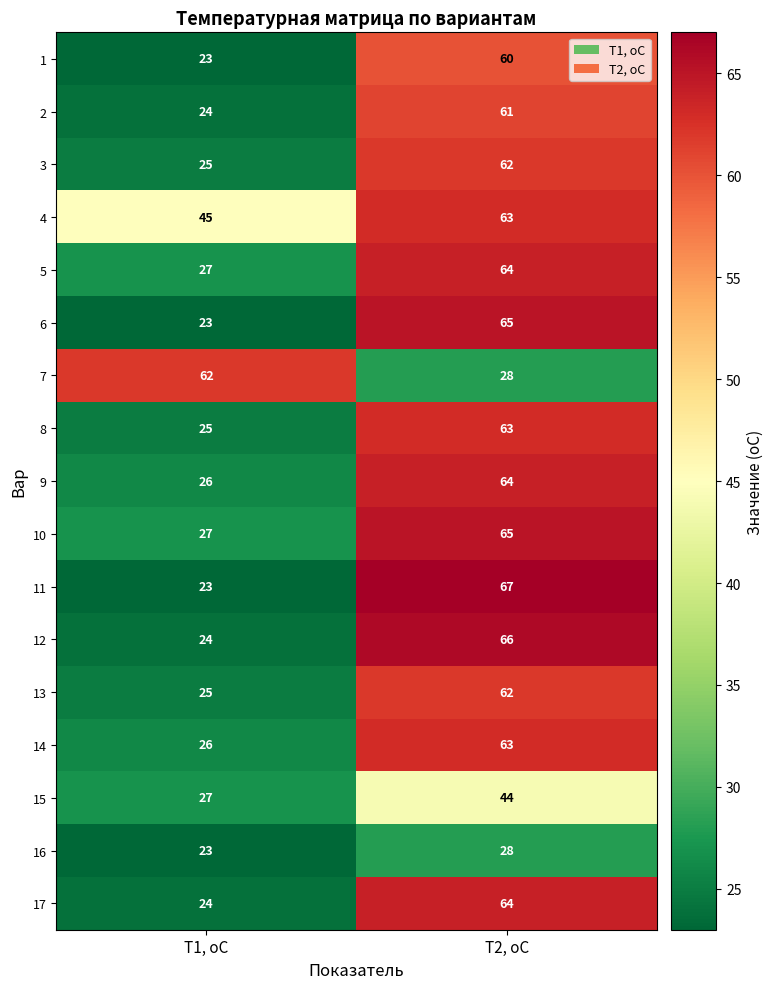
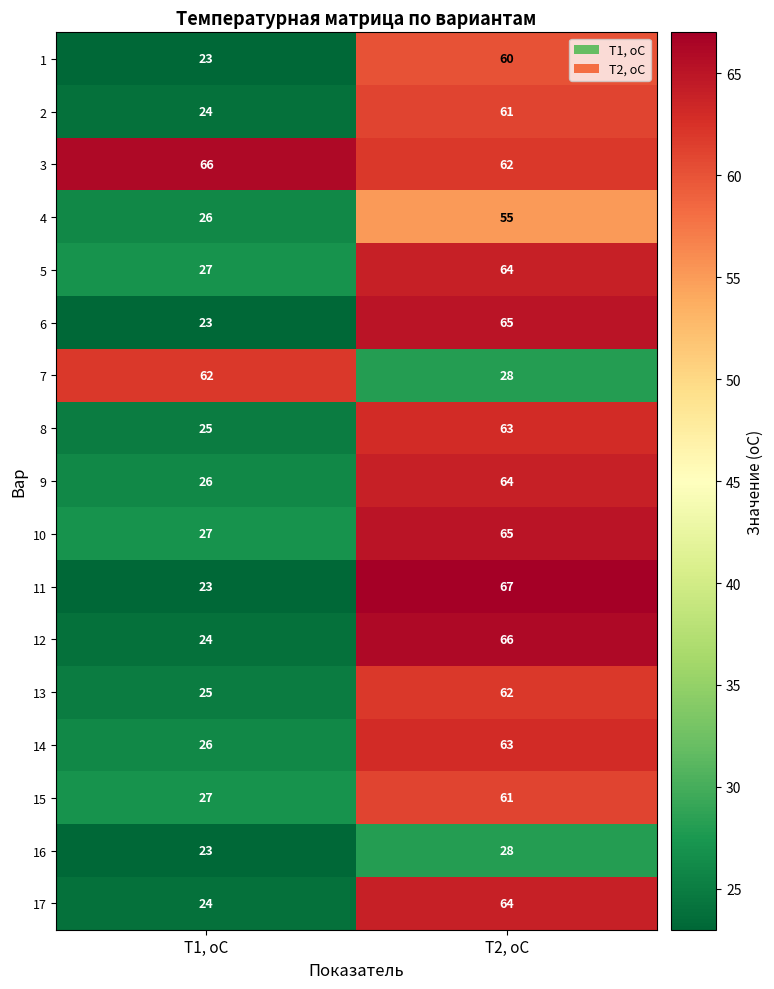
  {
    "1": {
      "Т1, оС": 23,
      "Т2, оС": 60
    },
    "2": {
      "Т1, оС": 24,
      "Т2, оС": 61
    },
    "3": {
-     "Т1, оС": 25,
+     "Т1, оС": 66,
      "Т2, оС": 62
    },
    "4": {
-     "Т1, оС": 45,
-     "Т2, оС": 63
+     "Т1, оС": 26,
+     "Т2, оС": 55
    },
    "5": {
      "Т1, оС": 27,
      "Т2, оС": 64
    },
    "6": {
      "Т1, оС": 23,
      "Т2, оС": 65
    },
    "7": {
      "Т1, оС": 62,
      "Т2, оС": 28
    },
    "8": {
      "Т1, оС": 25,
      "Т2, оС": 63
    },
    "9": {
      "Т1, оС": 26,
      "Т2, оС": 64
    },
    "10": {
      "Т1, оС": 27,
      "Т2, оС": 65
    },
    "11": {
      "Т1, оС": 23,
      "Т2, оС": 67
    },
    "12": {
      "Т1, оС": 24,
      "Т2, оС": 66
    },
    "13": {
      "Т1, оС": 25,
      "Т2, оС": 62
    },
    "14": {
      "Т1, оС": 26,
      "Т2, оС": 63
    },
    "15": {
      "Т1, оС": 27,
-     "Т2, оС": 44
+     "Т2, оС": 61
    },
    "16": {
      "Т1, оС": 23,
      "Т2, оС": 28
    },
    "17": {
      "Т1, оС": 24,
      "Т2, оС": 64
    }
  }
